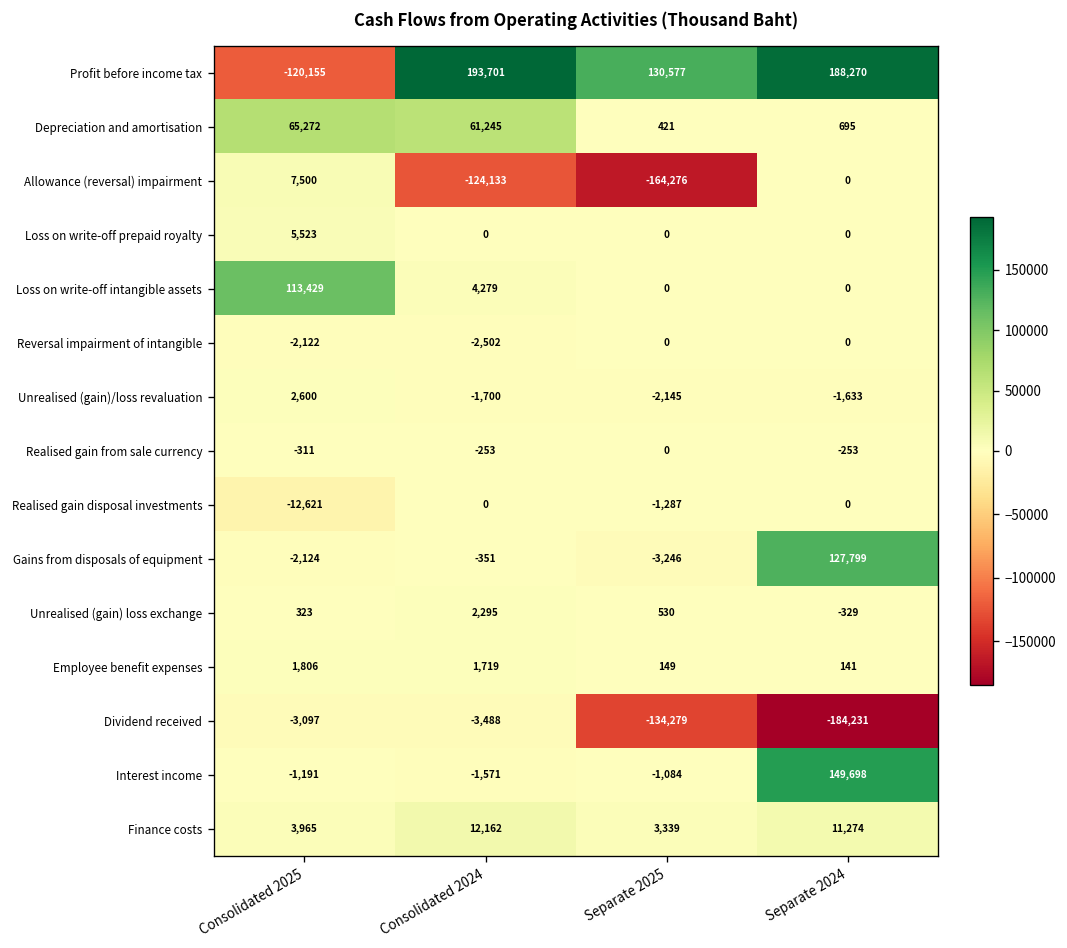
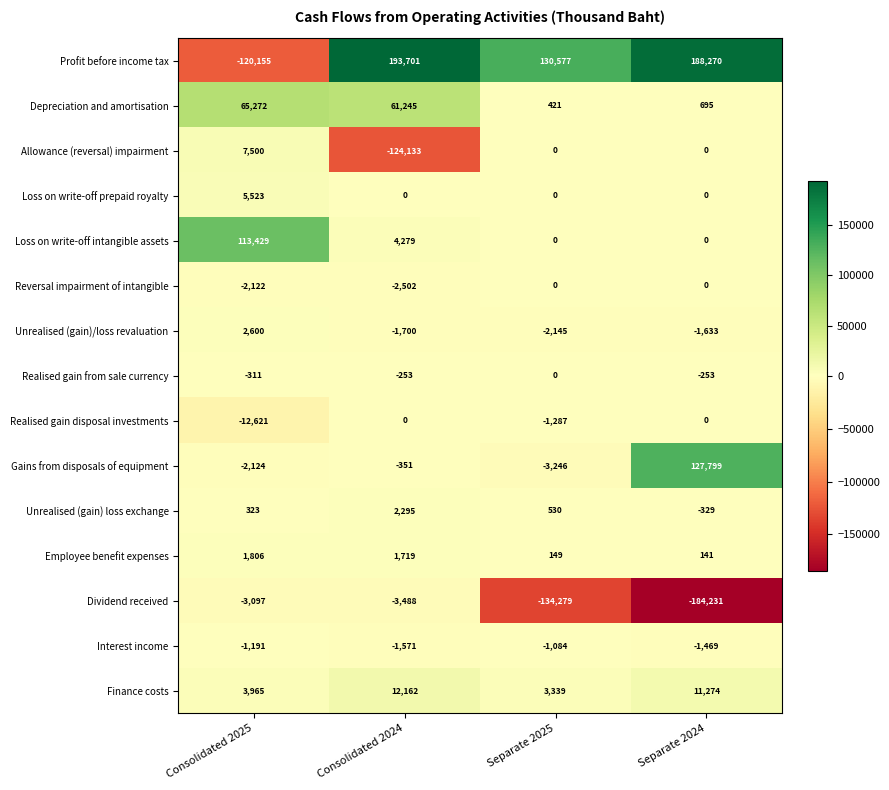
  {
    "Profit before income tax": {
      "Consolidated 2025": "-120,155",
      "Consolidated 2024": "193,701",
      "Separate 2025": "130,577",
      "Separate 2024": "188,270"
    },
    "Depreciation and amortisation": {
      "Consolidated 2025": "65,272",
      "Consolidated 2024": "61,245",
      "Separate 2025": "421",
      "Separate 2024": "695"
    },
    "Allowance (reversal) impairment": {
      "Consolidated 2025": "7,500",
      "Consolidated 2024": "-124,133",
-     "Separate 2025": "-164,276",
+     "Separate 2025": "0",
      "Separate 2024": "0"
    },
    "Loss on write-off prepaid royalty": {
      "Consolidated 2025": "5,523",
      "Consolidated 2024": "0",
      "Separate 2025": "0",
      "Separate 2024": "0"
    },
    "Loss on write-off intangible assets": {
      "Consolidated 2025": "113,429",
      "Consolidated 2024": "4,279",
      "Separate 2025": "0",
      "Separate 2024": "0"
    },
    "Reversal impairment of intangible": {
      "Consolidated 2025": "-2,122",
      "Consolidated 2024": "-2,502",
      "Separate 2025": "0",
      "Separate 2024": "0"
    },
    "Unrealised (gain)/loss revaluation": {
      "Consolidated 2025": "2,600",
      "Consolidated 2024": "-1,700",
      "Separate 2025": "-2,145",
      "Separate 2024": "-1,633"
    },
    "Realised gain from sale currency": {
      "Consolidated 2025": "-311",
      "Consolidated 2024": "-253",
      "Separate 2025": "0",
      "Separate 2024": "-253"
    },
    "Realised gain disposal investments": {
      "Consolidated 2025": "-12,621",
      "Consolidated 2024": "0",
      "Separate 2025": "-1,287",
      "Separate 2024": "0"
    },
    "Gains from disposals of equipment": {
      "Consolidated 2025": "-2,124",
      "Consolidated 2024": "-351",
      "Separate 2025": "-3,246",
      "Separate 2024": "127,799"
    },
    "Unrealised (gain) loss exchange": {
      "Consolidated 2025": "323",
      "Consolidated 2024": "2,295",
      "Separate 2025": "530",
      "Separate 2024": "-329"
    },
    "Employee benefit expenses": {
      "Consolidated 2025": "1,806",
      "Consolidated 2024": "1,719",
      "Separate 2025": "149",
      "Separate 2024": "141"
    },
    "Dividend received": {
      "Consolidated 2025": "-3,097",
      "Consolidated 2024": "-3,488",
      "Separate 2025": "-134,279",
      "Separate 2024": "-184,231"
    },
    "Interest income": {
      "Consolidated 2025": "-1,191",
      "Consolidated 2024": "-1,571",
      "Separate 2025": "-1,084",
-     "Separate 2024": "149,698"
+     "Separate 2024": "-1,469"
    },
    "Finance costs": {
      "Consolidated 2025": "3,965",
      "Consolidated 2024": "12,162",
      "Separate 2025": "3,339",
      "Separate 2024": "11,274"
    }
  }
